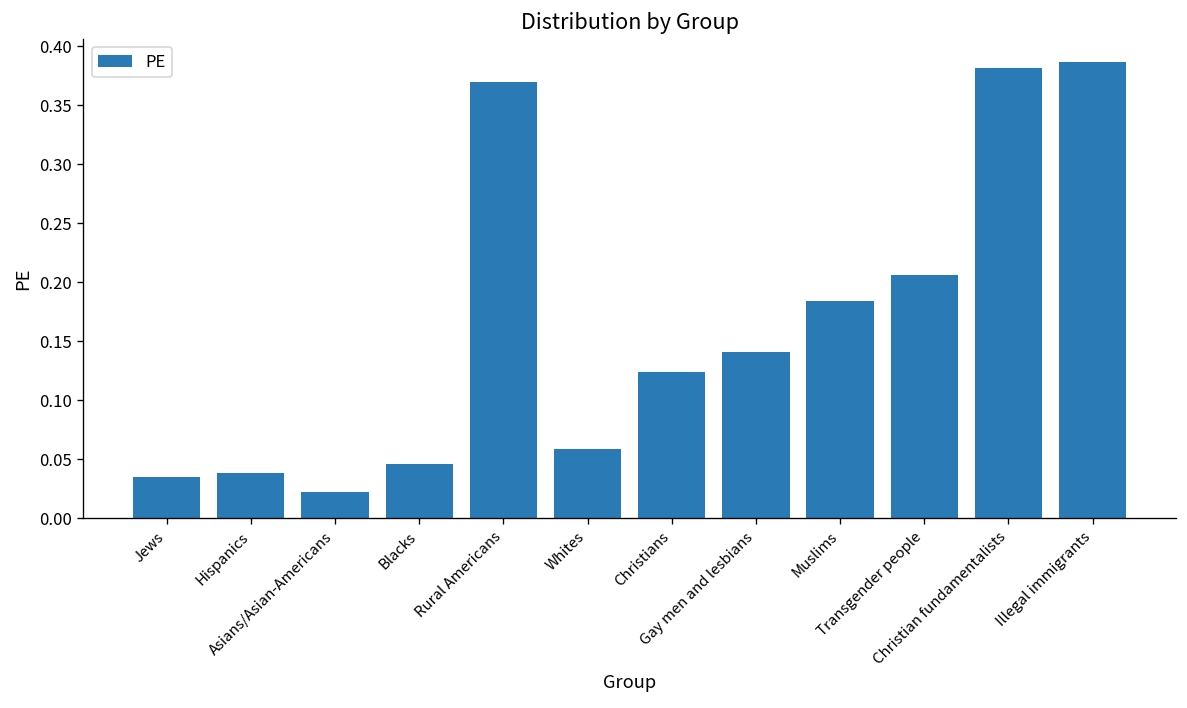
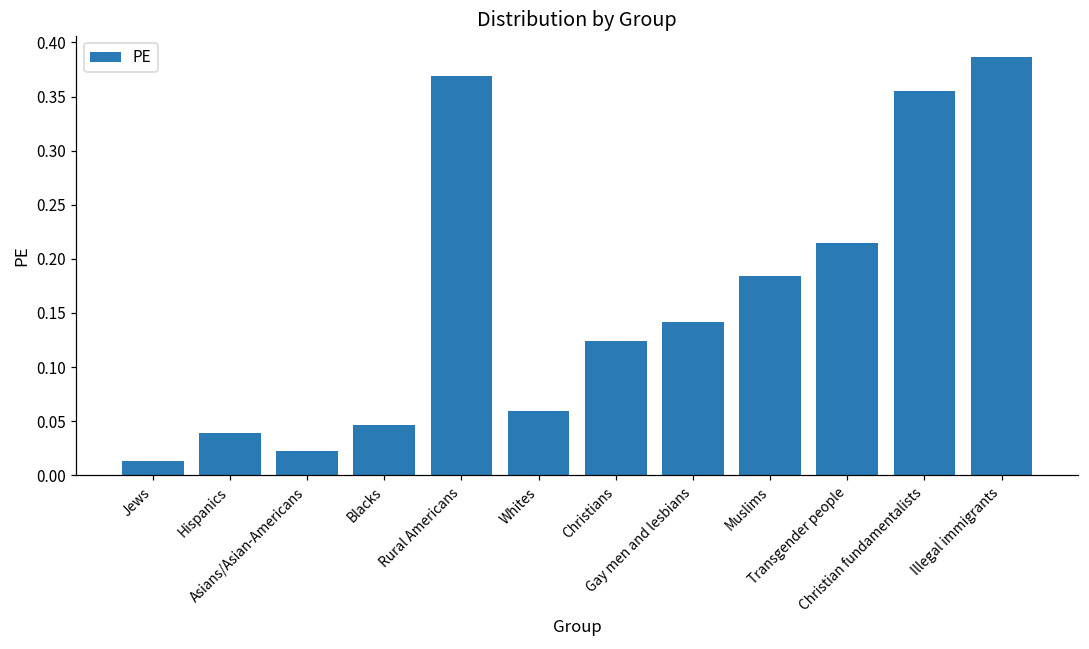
  {
-   "Jews": 0.04,
+   "Jews": 0.01,
    "Hispanics": 0.04,
    "Asians/Asian-Americans": 0.02,
    "Blacks": 0.05,
    "Rural Americans": 0.37,
    "Whites": 0.06,
    "Christians": 0.12,
    "Gay men and lesbians": 0.14,
    "Muslims": 0.18,
-   "Transgender people": 0.206,
-   "Christian fundamentalists": 0.38,
+   "Transgender people": 0.215,
+   "Christian fundamentalists": 0.36,
    "Illegal immigrants": 0.39
  }
